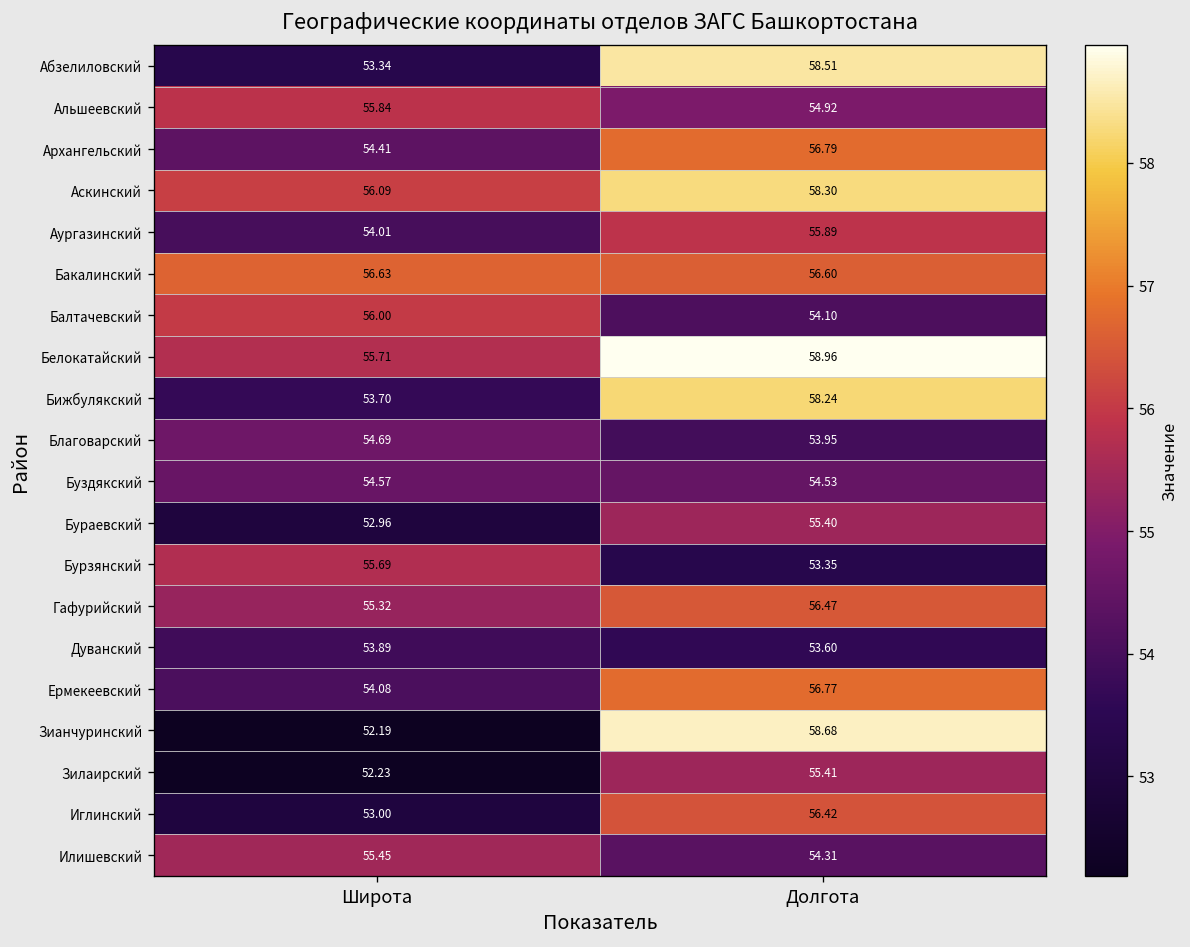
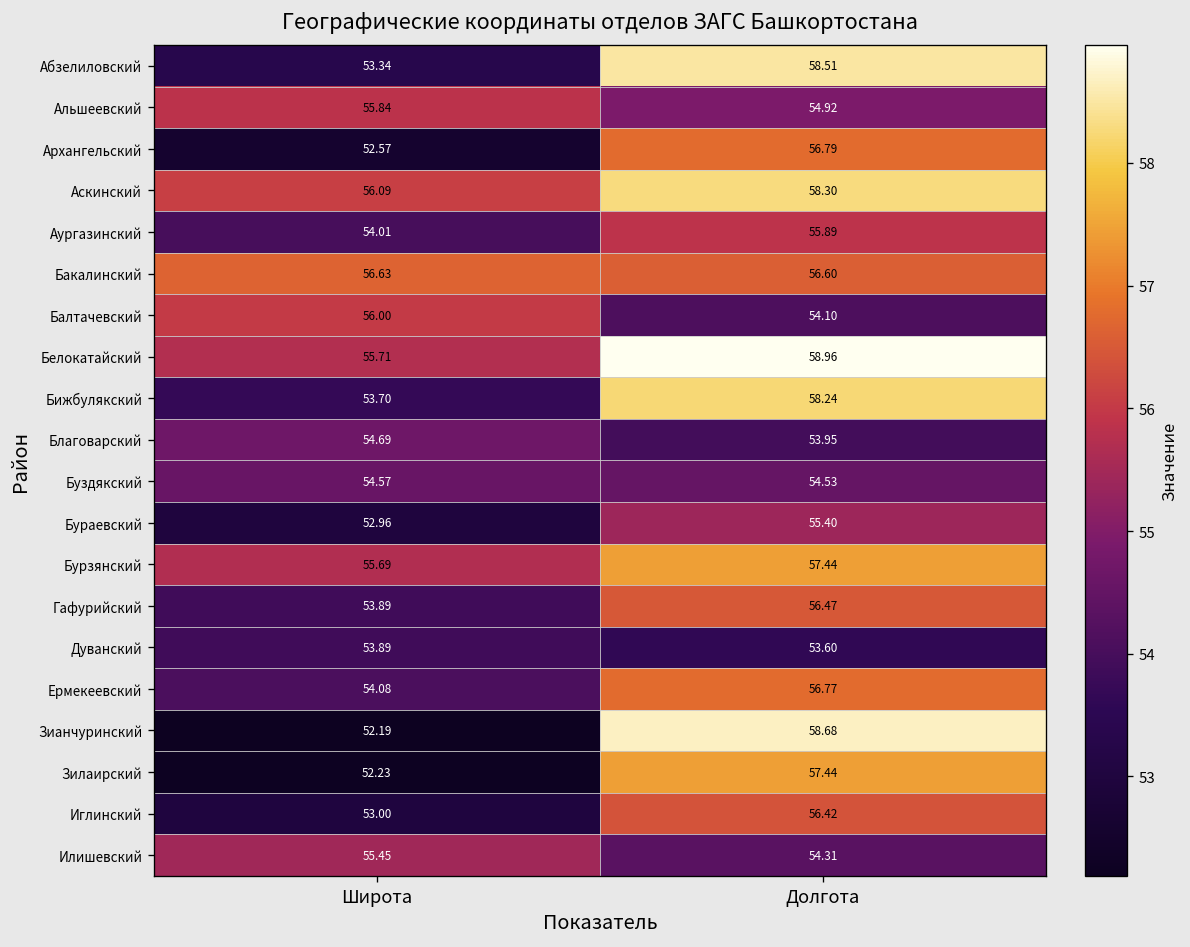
  {
    "Абзелиловский": {
      "Широта": 53.34,
      "Долгота": 58.51
    },
    "Альшеевский": {
      "Широта": 55.84,
      "Долгота": 54.92
    },
    "Архангельский": {
-     "Широта": 54.41,
+     "Широта": 52.57,
      "Долгота": 56.79
    },
    "Аскинский": {
      "Широта": 56.09,
      "Долгота": 58.30
    },
    "Аургазинский": {
      "Широта": 54.01,
      "Долгота": 55.89
    },
    "Бакалинский": {
      "Широта": 56.63,
      "Долгота": 56.60
    },
    "Балтачевский": {
      "Широта": 56.00,
      "Долгота": 54.10
    },
    "Белокатайский": {
      "Широта": 55.71,
      "Долгота": 58.96
    },
    "Бижбулякский": {
      "Широта": 53.70,
      "Долгота": 58.24
    },
    "Благоварский": {
      "Широта": 54.69,
      "Долгота": 53.95
    },
    "Буздякский": {
      "Широта": 54.57,
      "Долгота": 54.53
    },
    "Бураевский": {
      "Широта": 52.96,
      "Долгота": 55.40
    },
    "Бурзянский": {
      "Широта": 55.69,
-     "Долгота": 53.35
+     "Долгота": 57.44
    },
    "Гафурийский": {
-     "Широта": 55.32,
+     "Широта": 53.89,
      "Долгота": 56.47
    },
    "Дуванский": {
      "Широта": 53.89,
      "Долгота": 53.60
    },
    "Ермекеевский": {
      "Широта": 54.08,
      "Долгота": 56.77
    },
    "Зианчуринский": {
      "Широта": 52.19,
      "Долгота": 58.68
    },
    "Зилаирский": {
      "Широта": 52.23,
-     "Долгота": 55.41
+     "Долгота": 57.44
    },
    "Иглинский": {
      "Широта": 53.00,
      "Долгота": 56.42
    },
    "Илишевский": {
      "Широта": 55.45,
      "Долгота": 54.31
    }
  }
